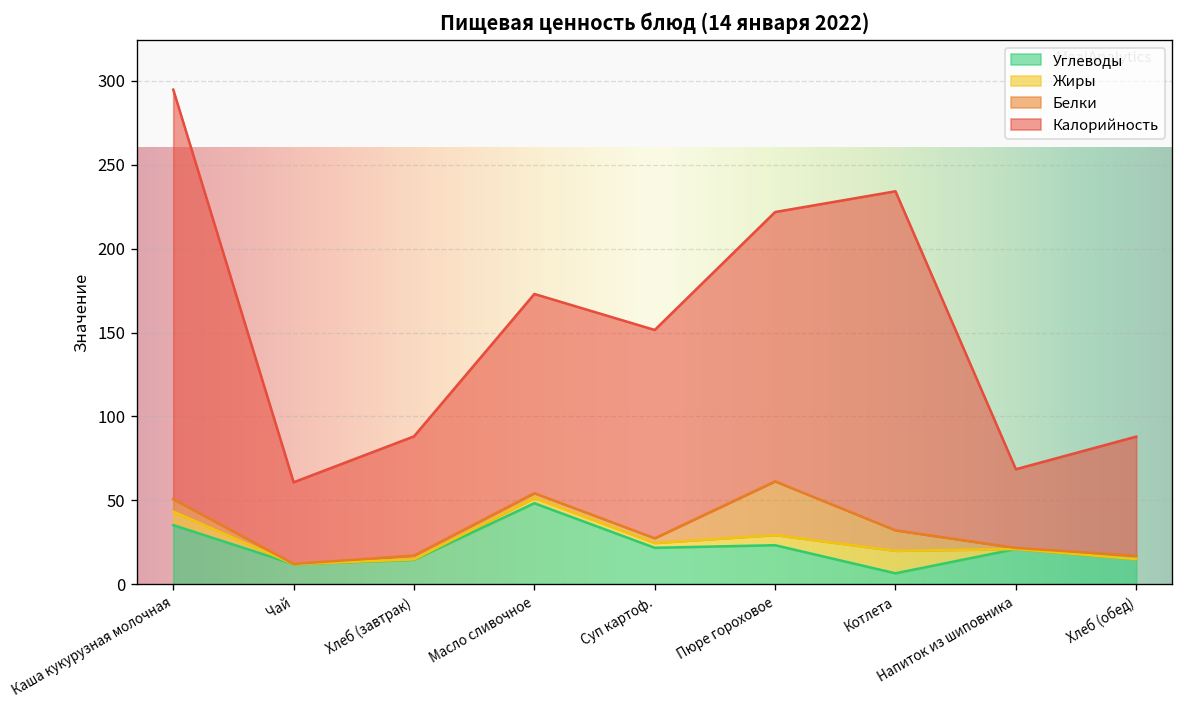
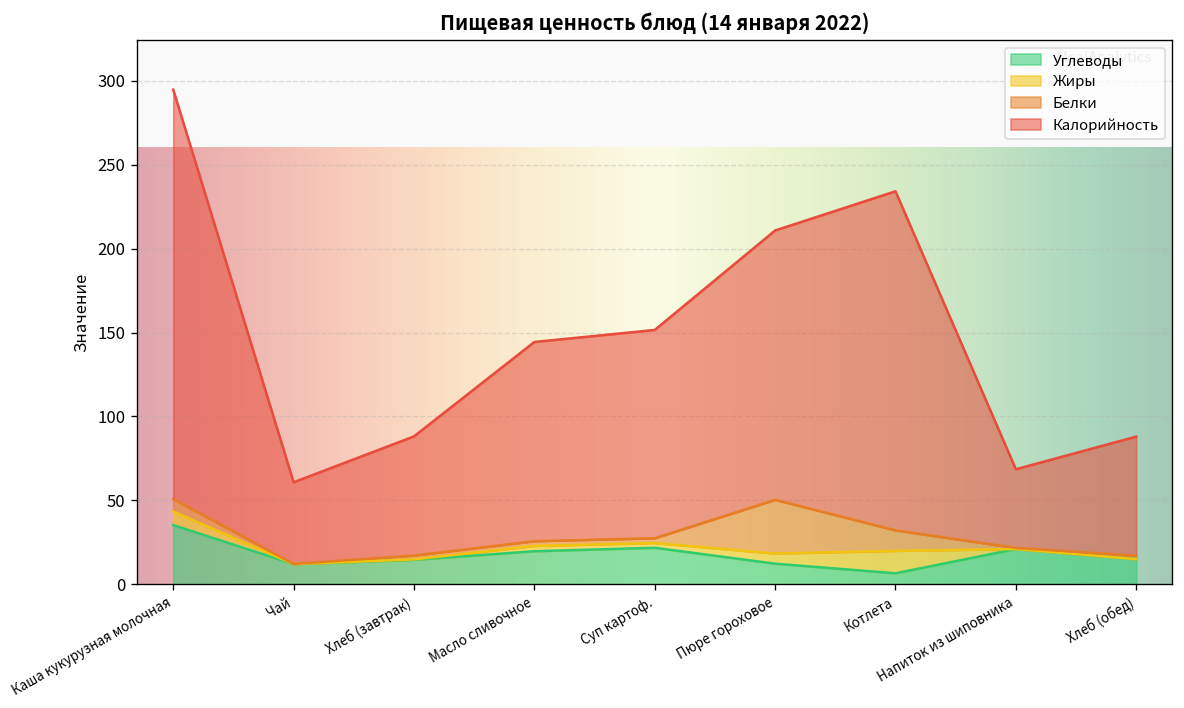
  {
    "Углеводы": {
      "Каша кукурузная молочная": 35,
-     "Масло сливочное": 48,
+     "Масло сливочное": 20,
      "Суп картоф.": 22,
-     "Пюре гороховое": 23,
+     "Пюре гороховое": 12,
      "Котлета": 7
    },
    "Жиры": {
      "Каша кукурузная молочная": 8,
      "Масло сливочное": 3,
      "Суп картоф.": 3,
      "Пюре гороховое": 6,
      "Котлета": 13
    }
  }
